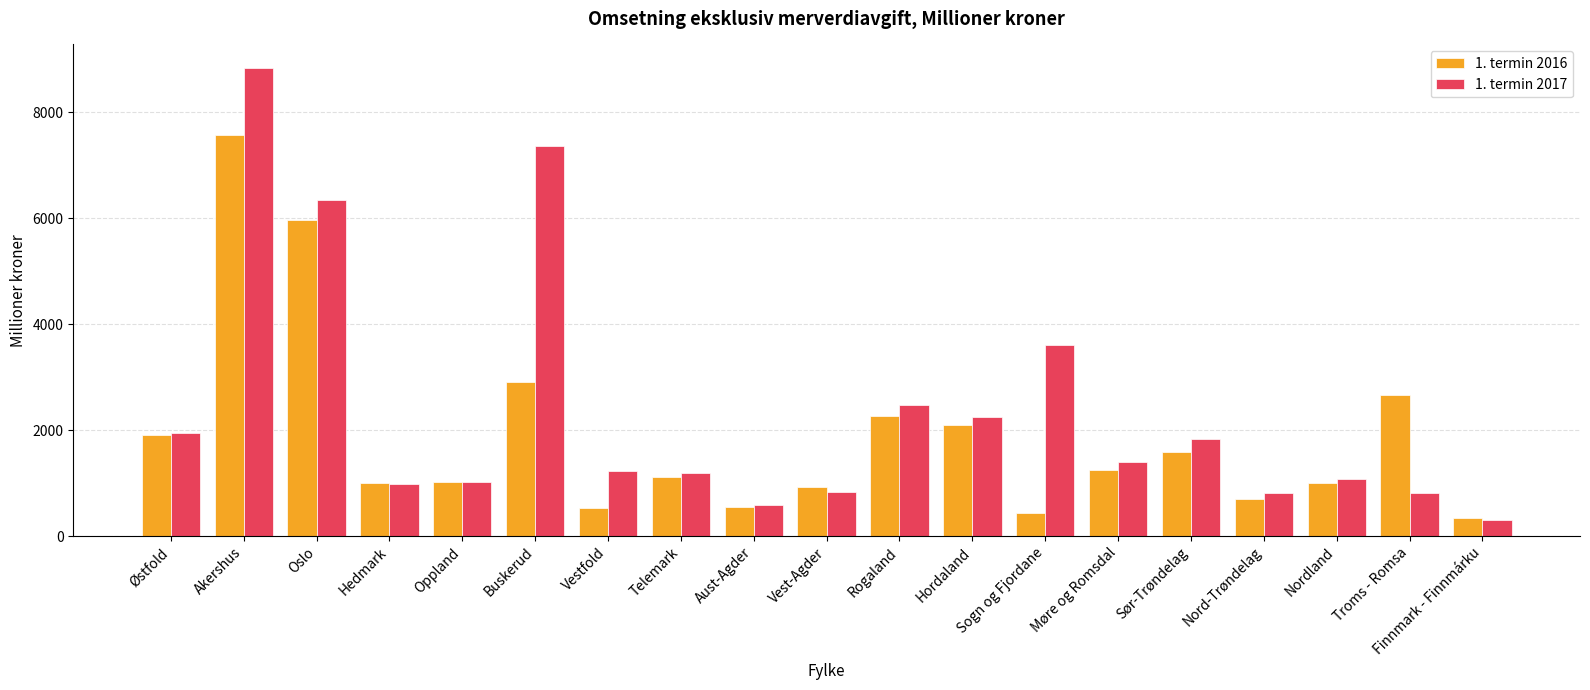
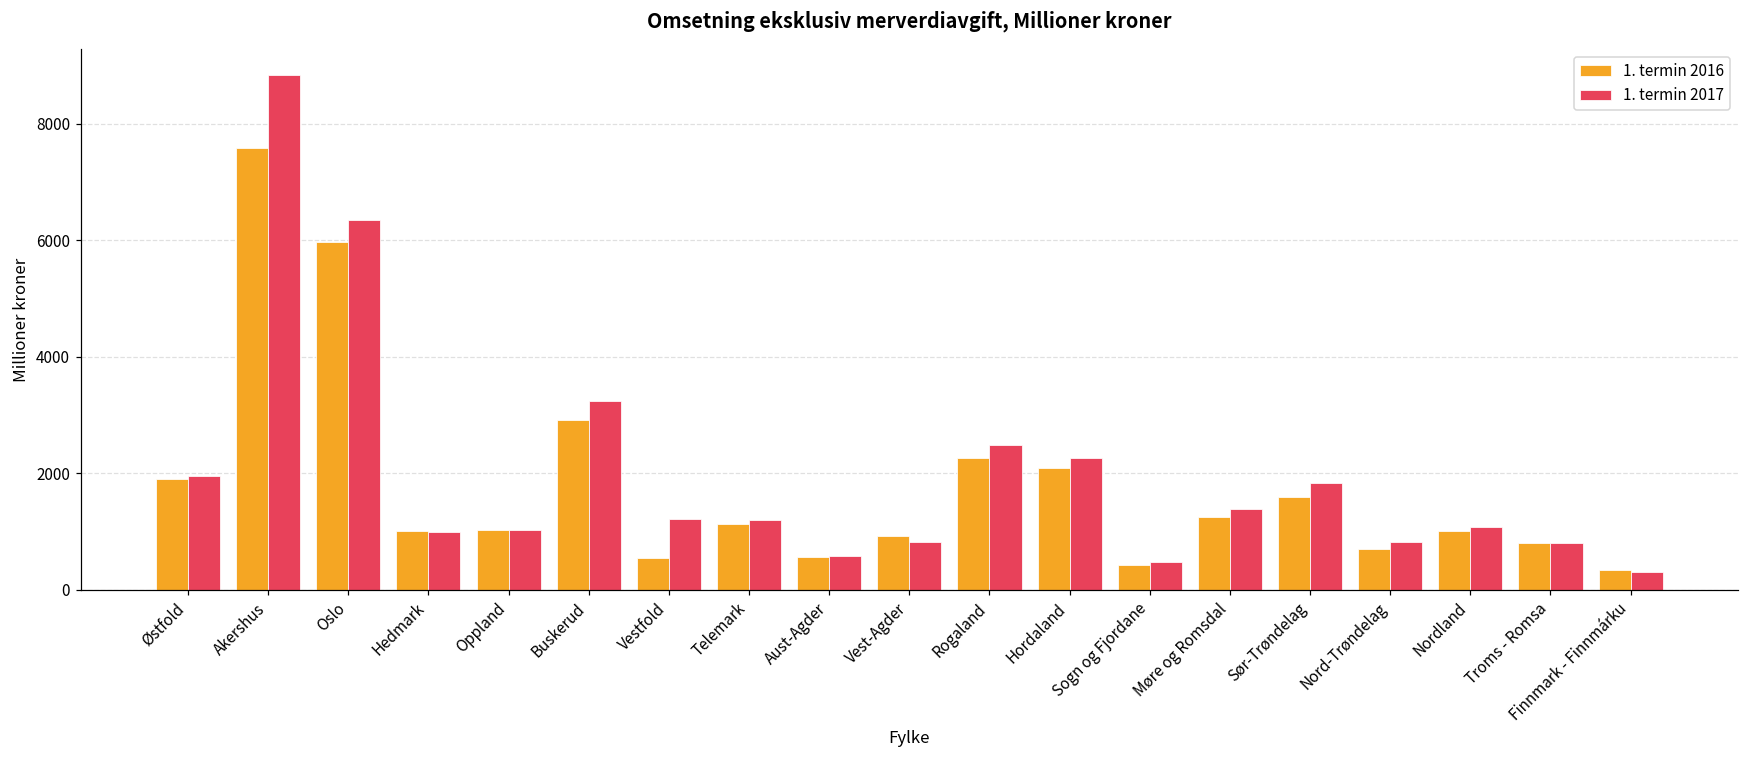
  {
    "1. termin 2016": {
      "Østfold": 1900,
      "Akershus": 7600,
      "Oslo": 6000,
      "Hedmark": 1000,
      "Oppland": 1000,
      "Buskerud": 2900,
      "Vestfold": 500,
      "Telemark": 1100,
      "Aust-Agder": 600,
      "Vest-Agder": 900,
      "Rogaland": 2300,
      "Hordaland": 2100,
      "Sogn og Fjordane": 400,
      "Møre og Romsdal": 1200,
      "Sør-Trøndelag": 1600,
      "Nord-Trøndelag": 700,
      "Nordland": 1000,
-     "Troms - Romsa": 2700,
+     "Troms - Romsa": 800,
      "Finnmark - Finnmárku": 300
    },
    "1. termin 2017": {
      "Østfold": 2000,
      "Akershus": 8800,
      "Oslo": 6400,
      "Hedmark": 1000,
      "Oppland": 1000,
-     "Buskerud": 7400,
+     "Buskerud": 3200,
      "Vestfold": 1200,
      "Telemark": 1200,
      "Aust-Agder": 600,
      "Vest-Agder": 800,
      "Rogaland": 2500,
      "Hordaland": 2300,
-     "Sogn og Fjordane": 3600,
+     "Sogn og Fjordane": 500,
      "Møre og Romsdal": 1400,
      "Sør-Trøndelag": 1800,
      "Nord-Trøndelag": 800,
      "Nordland": 1100,
      "Troms - Romsa": 800,
      "Finnmark - Finnmárku": 300
    }
  }
